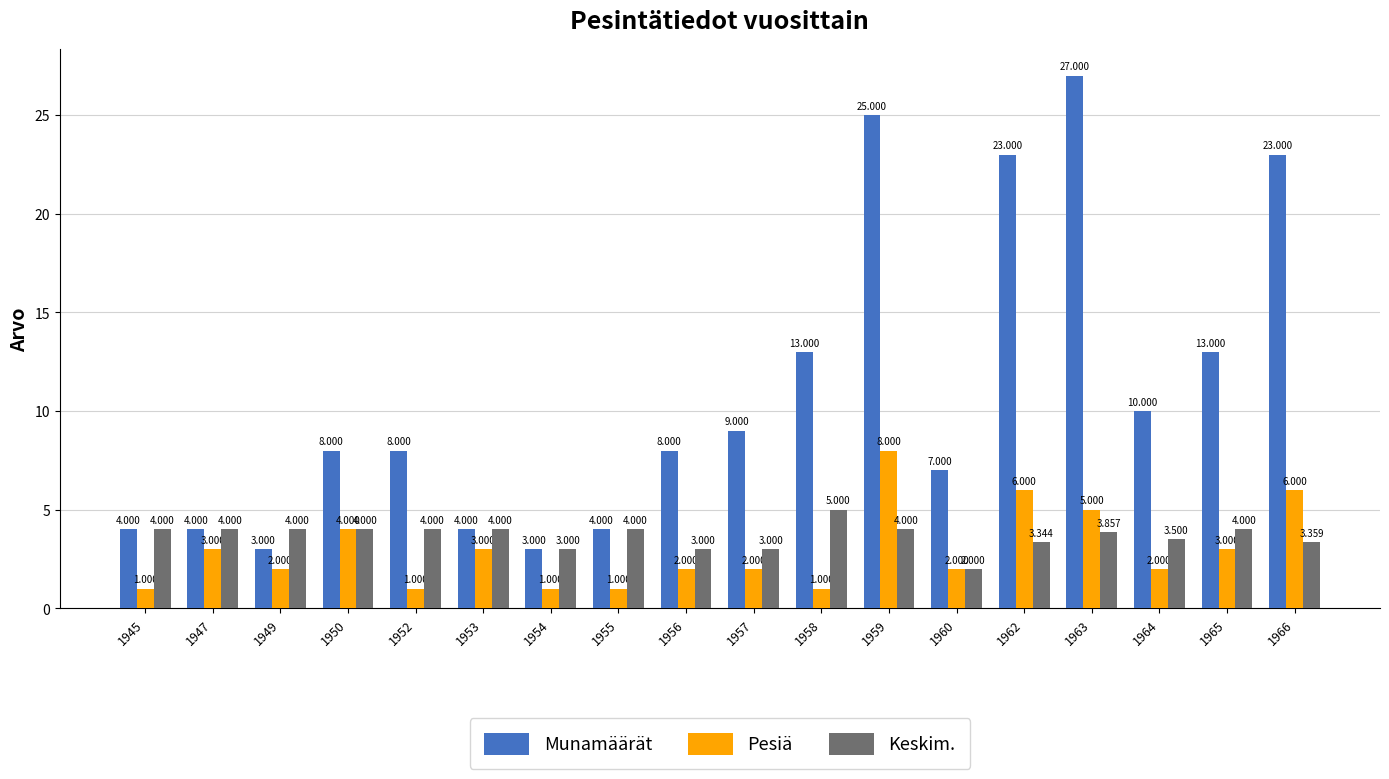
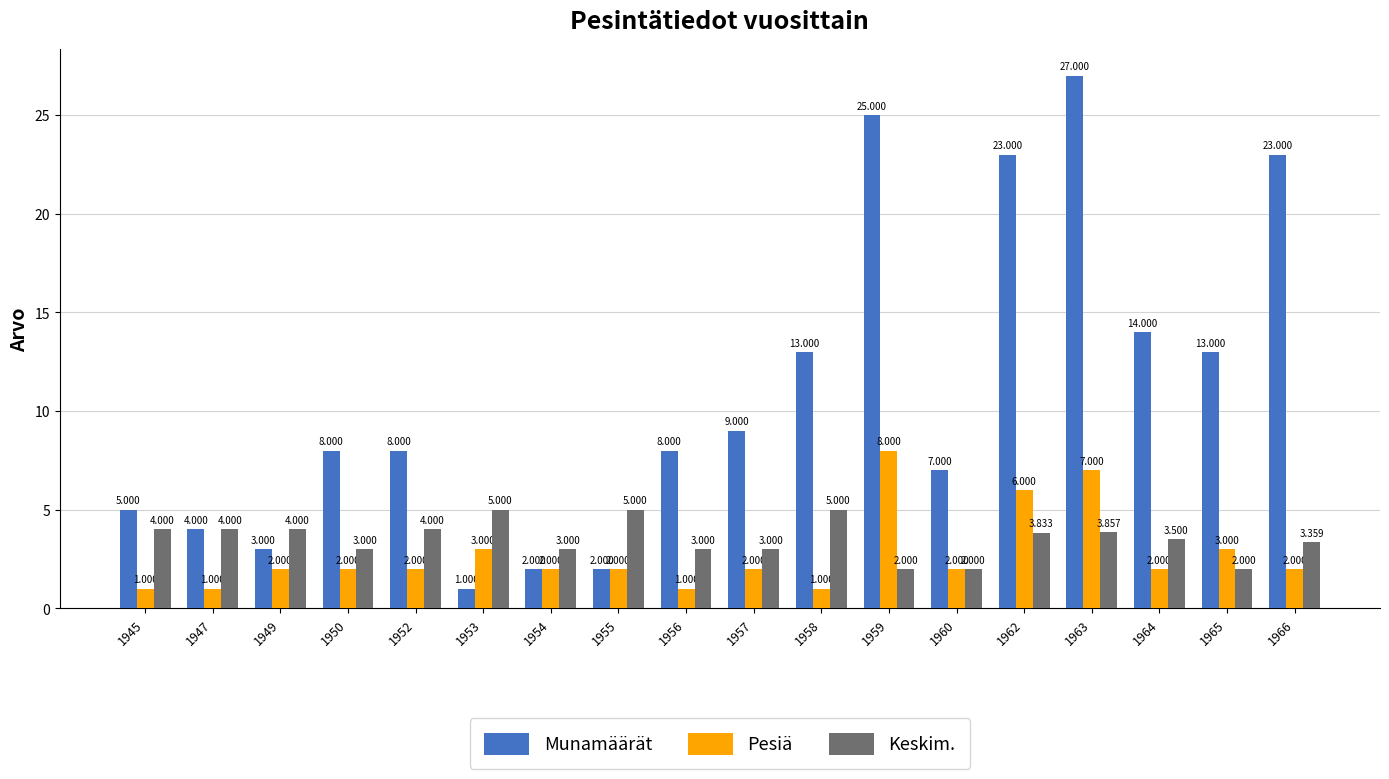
  {
    "Munamäärät": {
-     "1945": 4.000,
+     "1945": 5.000,
      "1947": 4.000,
      "1949": 3.000,
      "1950": 8.000,
      "1952": 8.000,
-     "1953": 4.000,
-     "1954": 3.000,
-     "1955": 4.000,
+     "1953": 1.000,
+     "1954": 2.000,
+     "1955": 2.000,
      "1956": 8.000,
      "1957": 9.000,
      "1958": 13.000,
      "1959": 25.000,
      "1960": 7.000,
      "1962": 23.000,
      "1963": 27.000,
-     "1964": 10.000,
+     "1964": 14.000,
      "1965": 13.000,
      "1966": 23.000
    },
    "Pesiä": {
      "1945": 1.000,
-     "1947": 3.000,
+     "1947": 1.000,
      "1949": 2.000,
-     "1950": 4.000,
-     "1952": 1.000,
+     "1950": 2.000,
+     "1952": 2.000,
      "1953": 3.000,
-     "1954": 1.000,
-     "1955": 1.000,
-     "1956": 2.000,
+     "1954": 2.000,
+     "1955": 2.000,
+     "1956": 1.000,
      "1957": 2.000,
      "1958": 1.000,
      "1959": 8.000,
      "1962": 6.000,
-     "1963": 5.000,
+     "1963": 7.000,
      "1964": 2.000,
      "1965": 3.000,
-     "1966": 6.000
+     "1966": 2.000
    },
    "Keskim.": {
      "1945": 4.000,
      "1947": 4.000,
      "1949": 4.000,
-     "1950": 4.000,
+     "1950": 3.000,
      "1952": 4.000,
-     "1953": 4.000,
+     "1953": 5.000,
      "1954": 3.000,
-     "1955": 4.000,
+     "1955": 5.000,
      "1956": 3.000,
      "1957": 3.000,
      "1958": 5.000,
-     "1959": 4.000,
-     "1962": 3.344,
+     "1959": 2.000,
+     "1962": 3.833,
      "1963": 3.857,
      "1964": 3.500,
-     "1965": 4.000,
+     "1965": 2.000,
      "1966": 3.359
    }
  }
